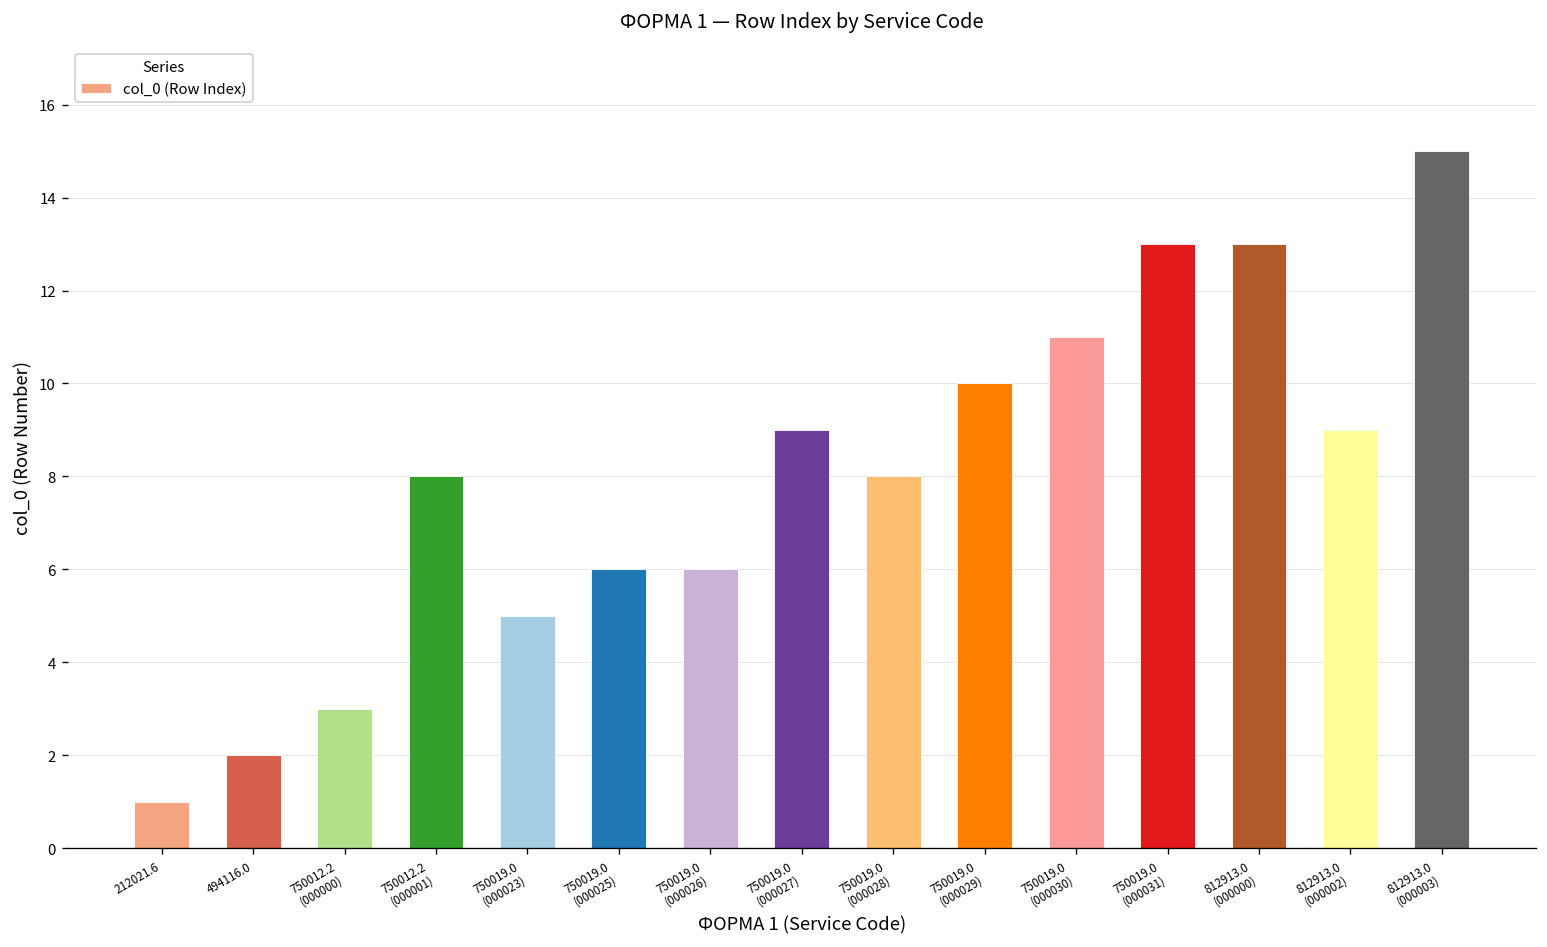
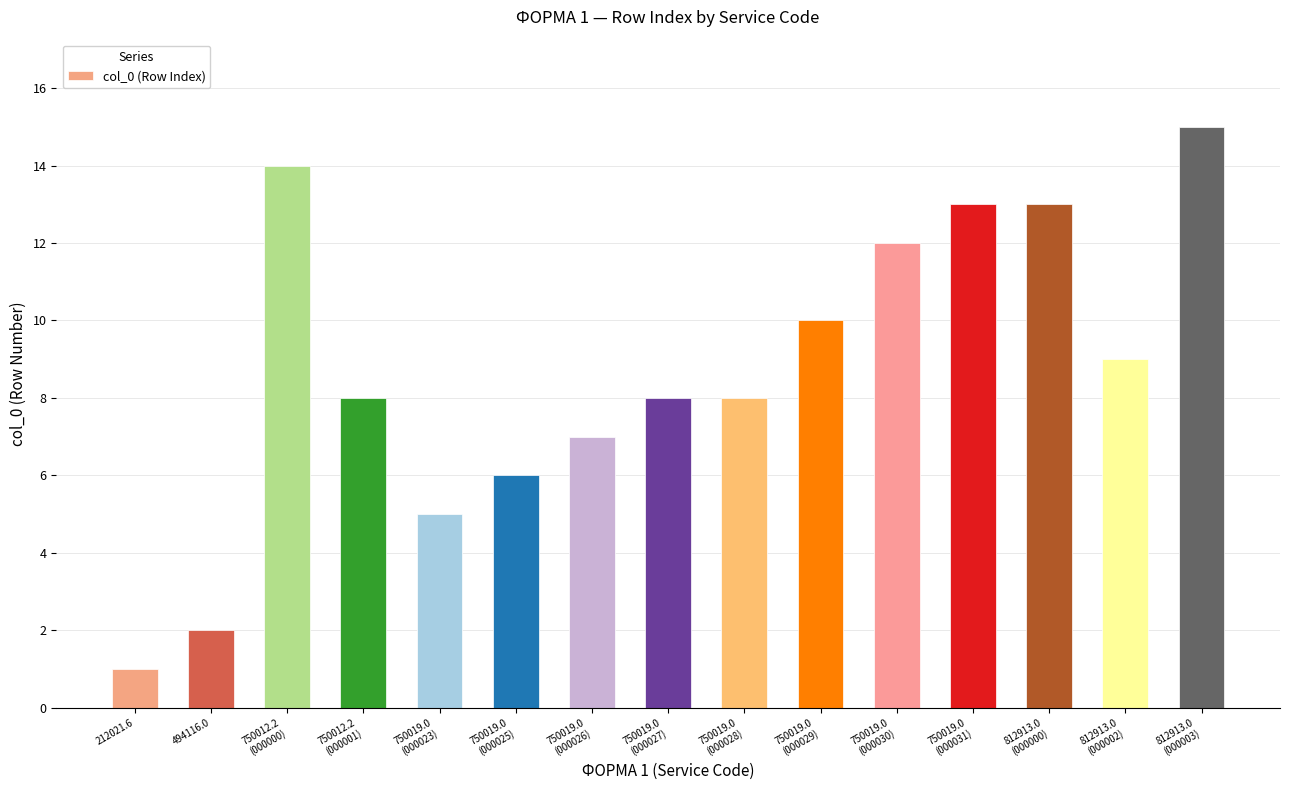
  {
    "212021.6": 1,
    "494116.0": 2,
-   "750012.2 (000000)": 3,
+   "750012.2 (000000)": 14,
    "750012.2 (000001)": 8,
    "750019.0 (000023)": 5,
    "750019.0 (000025)": 6,
-   "750019.0 (000026)": 6,
-   "750019.0 (000027)": 9,
+   "750019.0 (000026)": 7,
+   "750019.0 (000027)": 8,
    "750019.0 (000028)": 8,
    "750019.0 (000029)": 10,
-   "750019.0 (000030)": 11,
+   "750019.0 (000030)": 12,
    "750019.0 (000031)": 13,
    "812913.0 (000000)": 13,
    "812913.0 (000002)": 9,
    "812913.0 (000003)": 15
  }
